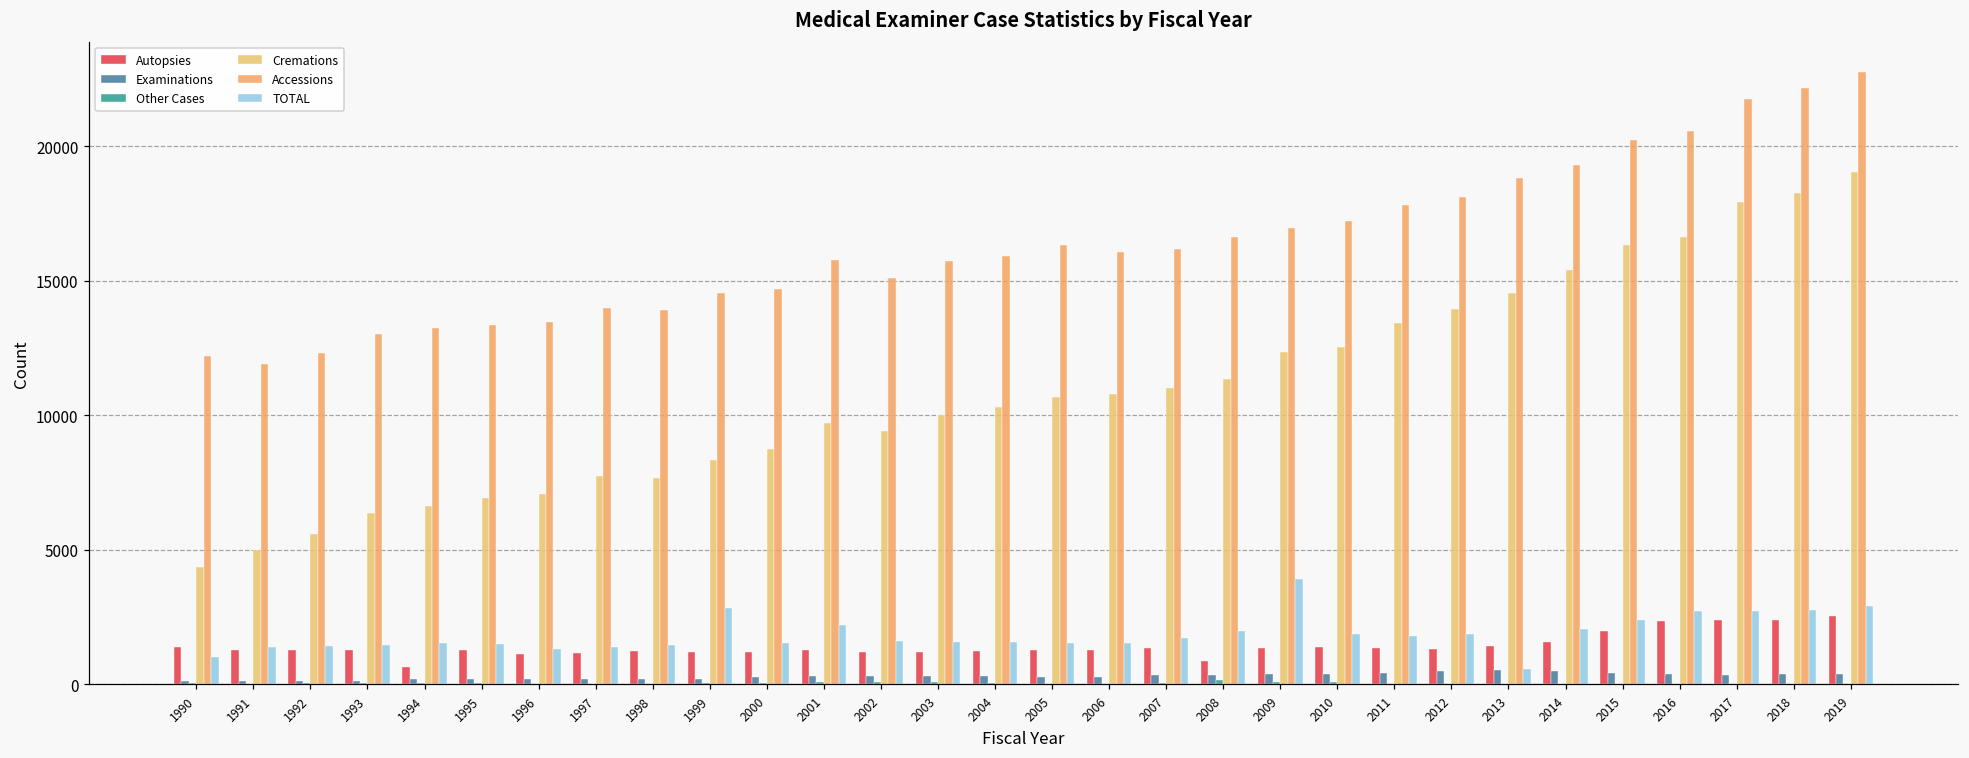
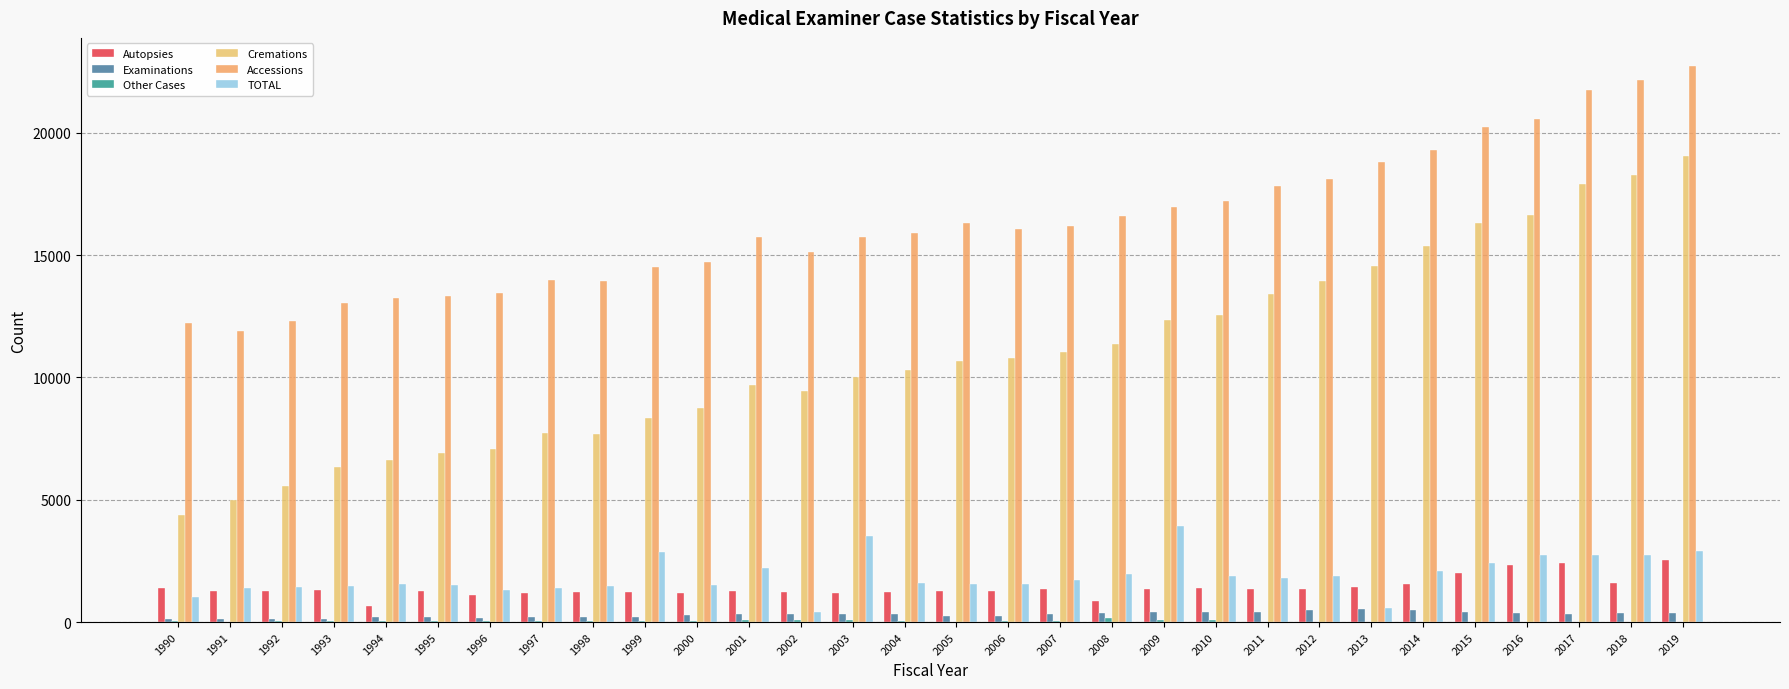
  {
    "Autopsies": {
      "1990": 1400,
      "1991": 1300,
      "1992": 1300,
      "1993": 1300,
      "1994": 700,
      "1995": 1300,
      "1996": 1100,
      "1997": 1200,
      "1998": 1200,
      "1999": 1200,
      "2000": 1200,
      "2001": 1300,
      "2002": 1200,
      "2003": 1200,
      "2004": 1200,
      "2005": 1300,
      "2006": 1300,
      "2007": 1400,
      "2008": 900,
      "2009": 1400,
      "2010": 1400,
      "2011": 1400,
      "2012": 1300,
      "2013": 1400,
      "2014": 1600,
      "2015": 2000,
      "2016": 2300,
      "2017": 2400,
-     "2018": 2400,
+     "2018": 1600,
      "2019": 2500
    },
    "TOTAL": {
      "1990": 1000,
      "1991": 1400,
      "1992": 1400,
      "1993": 1500,
      "1994": 1500,
      "1995": 1500,
      "1996": 1300,
      "1997": 1400,
      "1998": 1500,
      "1999": 2900,
      "2000": 1500,
      "2001": 2200,
-     "2002": 1600,
-     "2003": 1600,
+     "2002": 400,
+     "2003": 3500,
      "2004": 1600,
      "2005": 1600,
      "2006": 1600,
      "2007": 1700,
      "2008": 2000,
      "2009": 3900,
      "2010": 1900,
      "2011": 1800,
      "2012": 1900,
      "2013": 600,
      "2014": 2100,
      "2015": 2400,
      "2016": 2700,
      "2017": 2700,
      "2018": 2800,
      "2019": 2900
    }
  }
